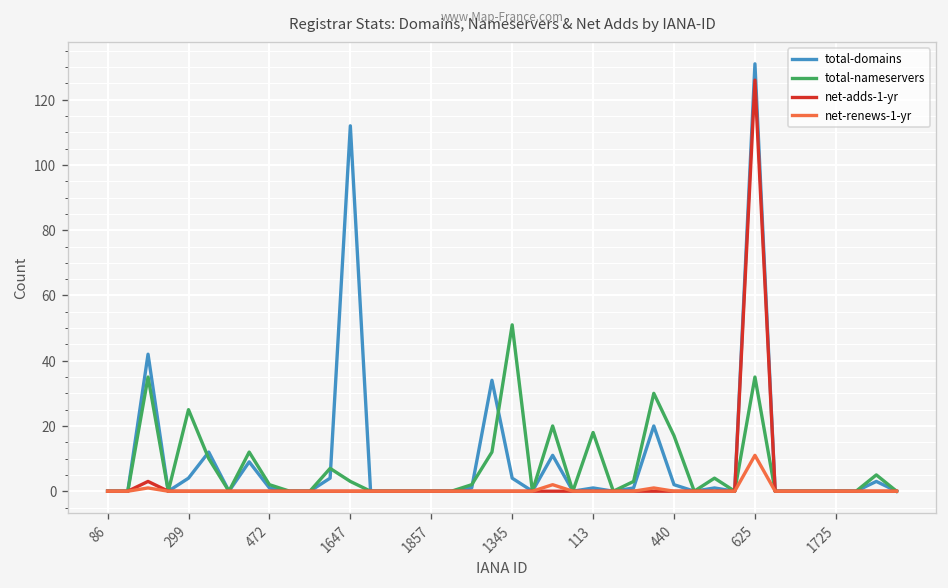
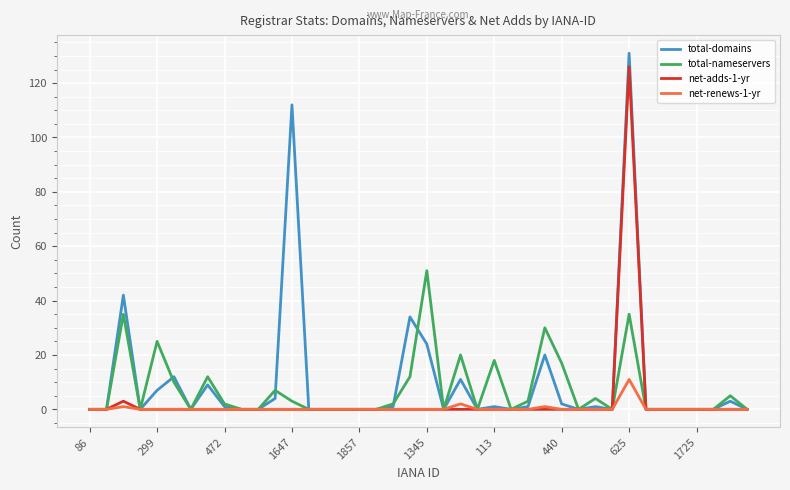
  {
    "total-domains": {
-     "299": 4,
+     "299": 7,
      "472": 1,
      "1647": 112,
-     "1345": 4,
+     "1345": 24,
      "113": 1,
      "440": 2,
      "625": 131
    },
    "total-nameservers": {
      "299": 25,
      "472": 2,
      "1647": 3,
      "1345": 51,
      "113": 18,
      "440": 17,
      "625": 35
    },
    "net-adds-1-yr": {
      "625": 126
    },
    "net-renews-1-yr": {
      "625": 11
    }
  }
